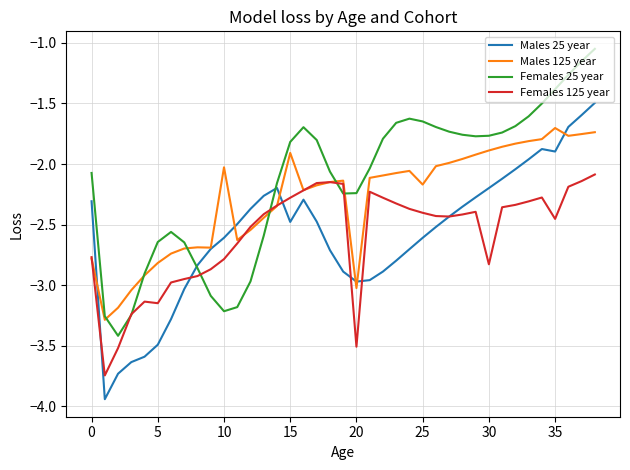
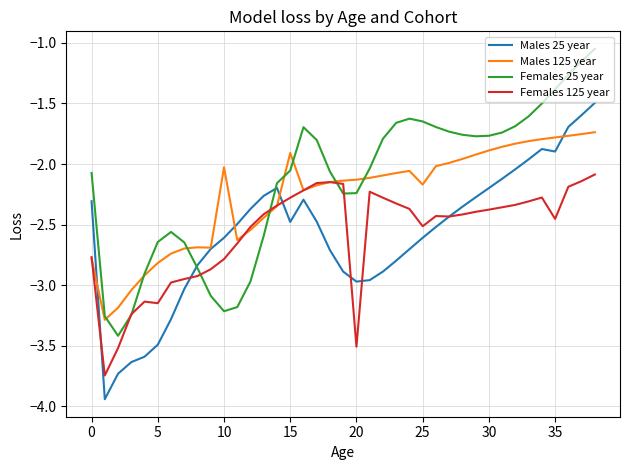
  {
    "Males 25 year": {
      "0": -2.31,
      "5": -3.49,
      "10": -2.61,
      "15": -2.48,
      "20": -2.97,
      "25": -2.61,
      "30": -2.20,
      "35": -1.90
    },
    "Males 125 year": {
      "5": -2.82,
      "10": -2.03,
      "15": -1.91,
-     "20": -3.02,
+     "20": -2.13,
      "25": -2.17,
      "30": -1.89,
-     "35": -1.70
+     "35": -1.78
    },
    "Females 25 year": {
      "0": -2.07,
      "5": -2.64,
      "10": -3.21,
-     "15": -1.82,
+     "15": -2.05,
      "20": -2.24,
      "25": -1.65,
      "30": -1.77
    },
    "Females 125 year": {
      "5": -3.15,
      "10": -2.78,
      "15": -2.28,
      "20": -3.51,
-     "25": -2.40,
-     "30": -2.83,
+     "25": -2.51,
+     "30": -2.38,
      "35": -2.45
    }
  }
